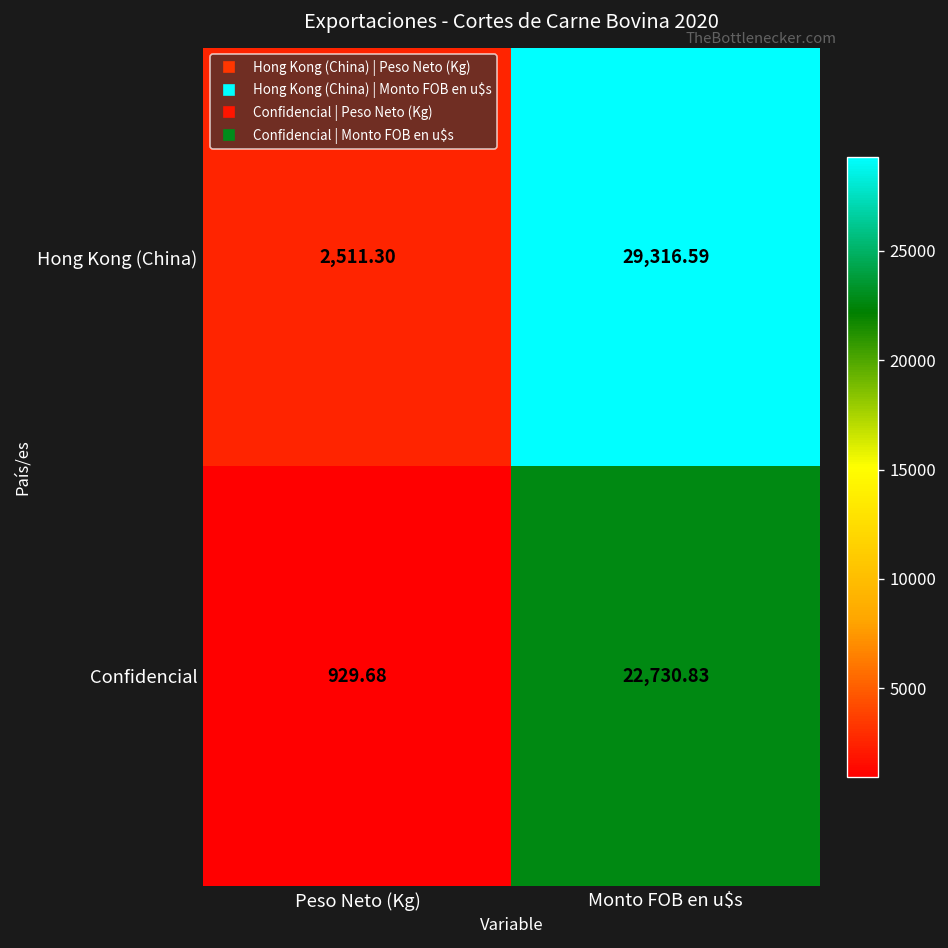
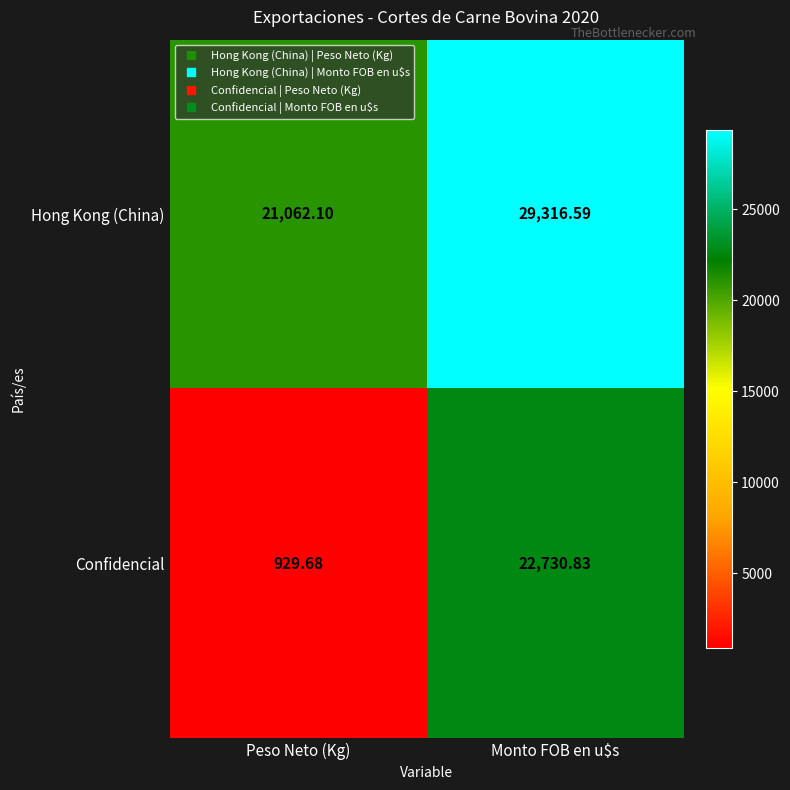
  {
    "Hong Kong (China)": {
-     "Peso Neto (Kg)": "2,511.30",
+     "Peso Neto (Kg)": "21,062.10",
      "Monto FOB en u$s": "29,316.59"
    },
    "Confidencial": {
      "Peso Neto (Kg)": "929.68",
      "Monto FOB en u$s": "22,730.83"
    }
  }
